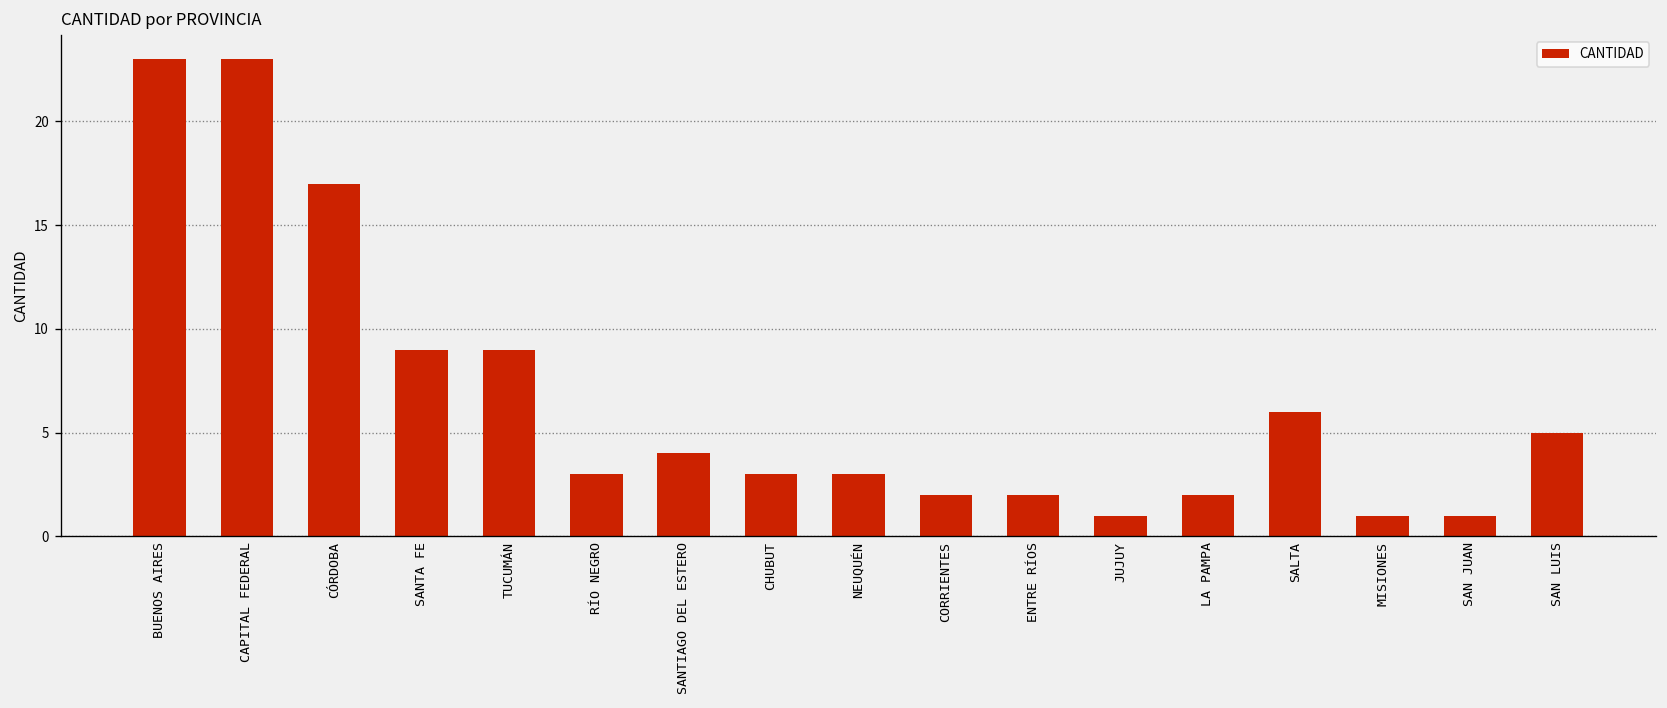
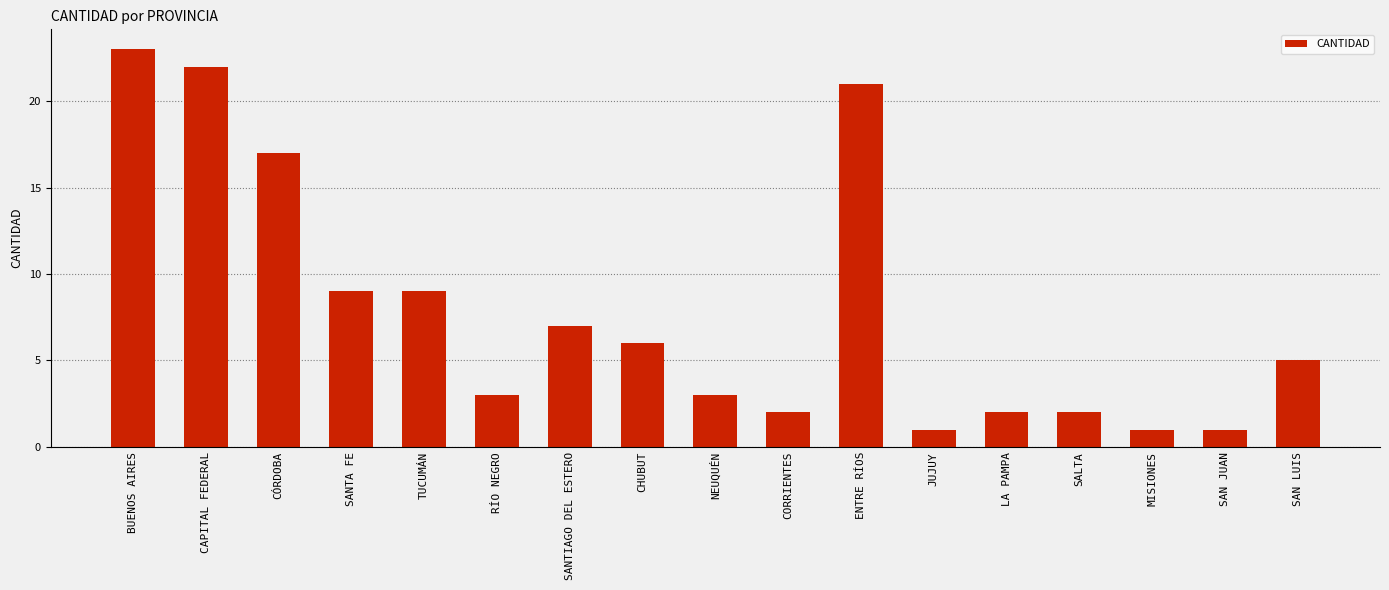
  {
    "BUENOS AIRES": 23,
-   "CAPITAL FEDERAL": 23,
+   "CAPITAL FEDERAL": 22,
    "CÓRDOBA": 17,
    "SANTA FE": 9,
    "TUCUMÁN": 9,
    "RÍO NEGRO": 3,
-   "SANTIAGO DEL ESTERO": 4,
-   "CHUBUT": 3,
+   "SANTIAGO DEL ESTERO": 7,
+   "CHUBUT": 6,
    "NEUQUÉN": 3,
    "CORRIENTES": 2,
-   "ENTRE RÍOS": 2,
+   "ENTRE RÍOS": 21,
    "JUJUY": 1,
    "LA PAMPA": 2,
-   "SALTA": 6,
+   "SALTA": 2,
    "MISIONES": 1,
    "SAN JUAN": 1,
    "SAN LUIS": 5
  }
